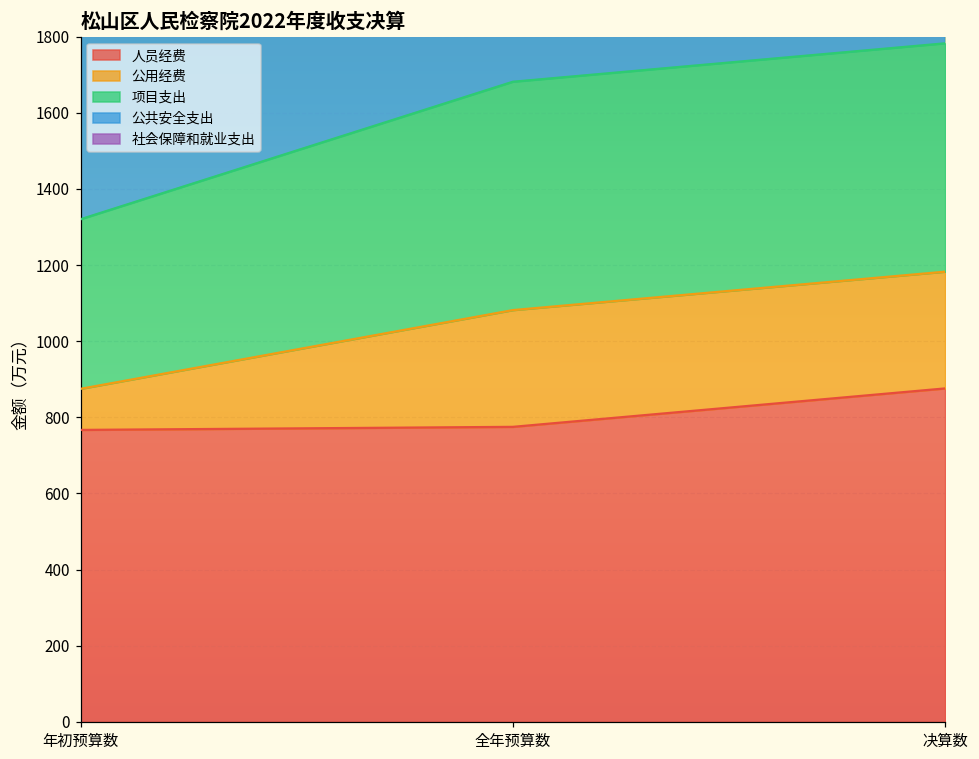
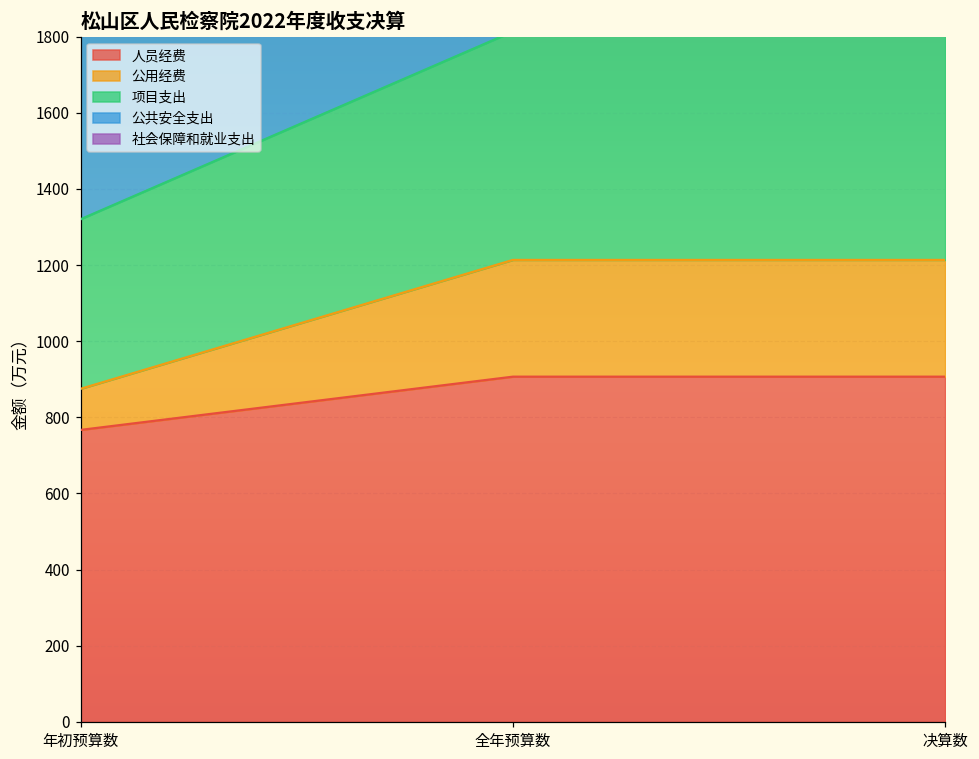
  {
    "人员经费": {
      "年初预算数": 770,
-     "全年预算数": 770,
-     "决算数": 880
+     "全年预算数": 910,
+     "决算数": 910
    },
    "公用经费": {
      "年初预算数": 110,
      "全年预算数": 310,
      "决算数": 310
    },
    "项目支出": {
      "年初预算数": 450
    }
  }
